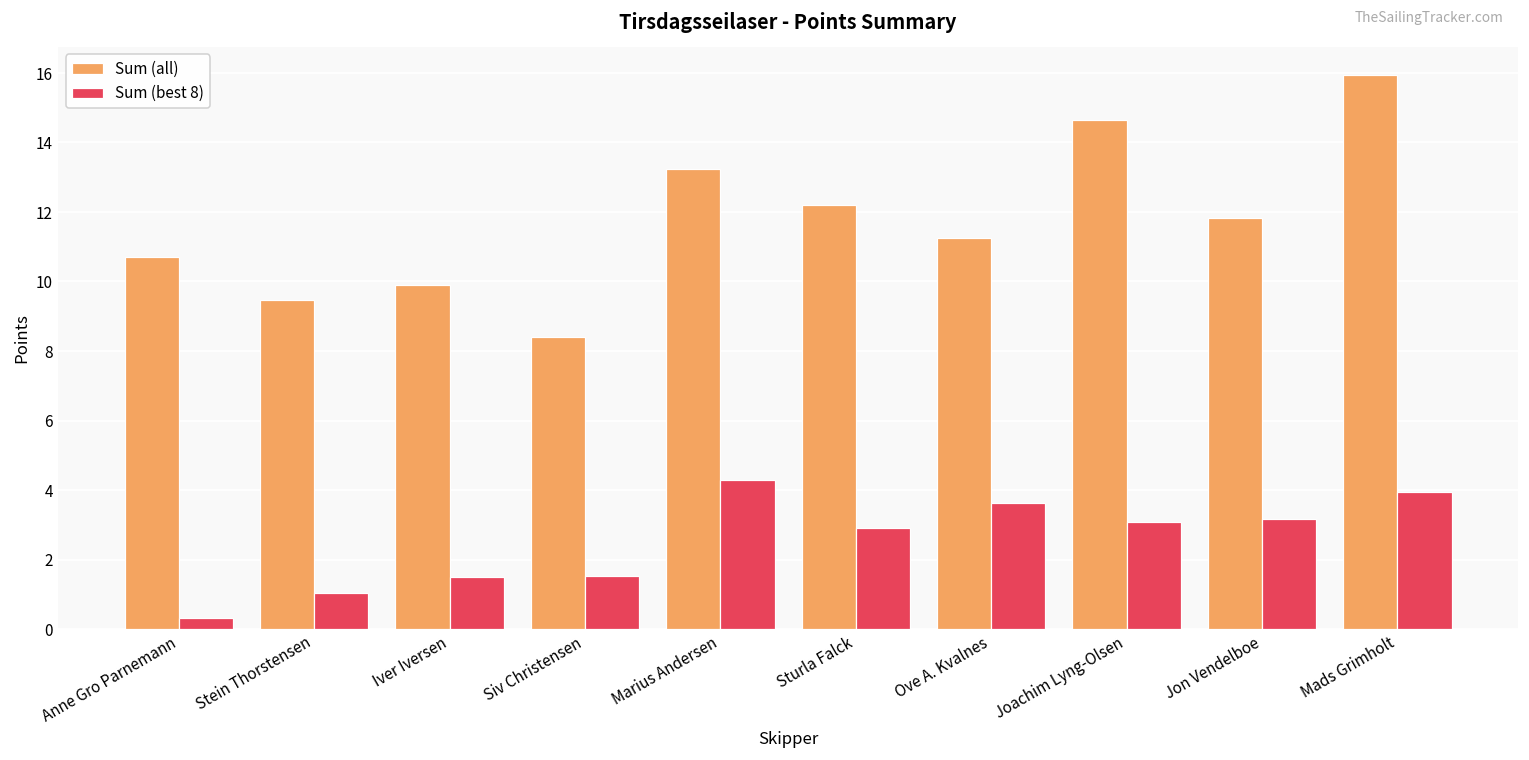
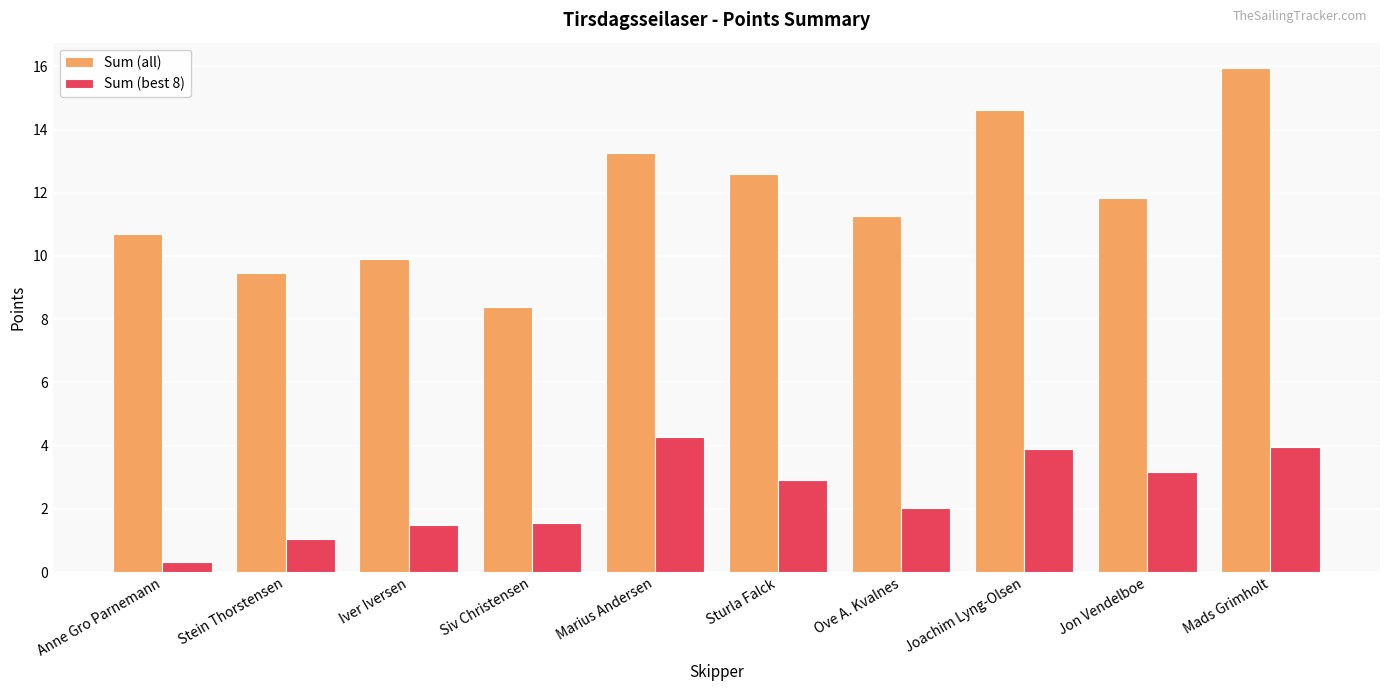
  {
    "Sum (all)": {
      "Anne Gro Parnemann": 10.7,
      "Stein Thorstensen": 9.5,
      "Iver Iversen": 9.9,
      "Siv Christensen": 8.4,
      "Marius Andersen": 13.2,
-     "Sturla Falck": 12.2,
+     "Sturla Falck": 12.6,
      "Ove A. Kvalnes": 11.3,
      "Joachim Lyng-Olsen": 14.6,
      "Jon Vendelboe": 11.8,
      "Mads Grimholt": 16.0
    },
    "Sum (best 8)": {
      "Anne Gro Parnemann": 0.3,
      "Stein Thorstensen": 1.0,
      "Iver Iversen": 1.5,
      "Siv Christensen": 1.5,
      "Marius Andersen": 4.3,
      "Sturla Falck": 2.9,
-     "Ove A. Kvalnes": 3.6,
-     "Joachim Lyng-Olsen": 3.1,
+     "Ove A. Kvalnes": 2.0,
+     "Joachim Lyng-Olsen": 3.9,
      "Jon Vendelboe": 3.2,
      "Mads Grimholt": 4.0
    }
  }
